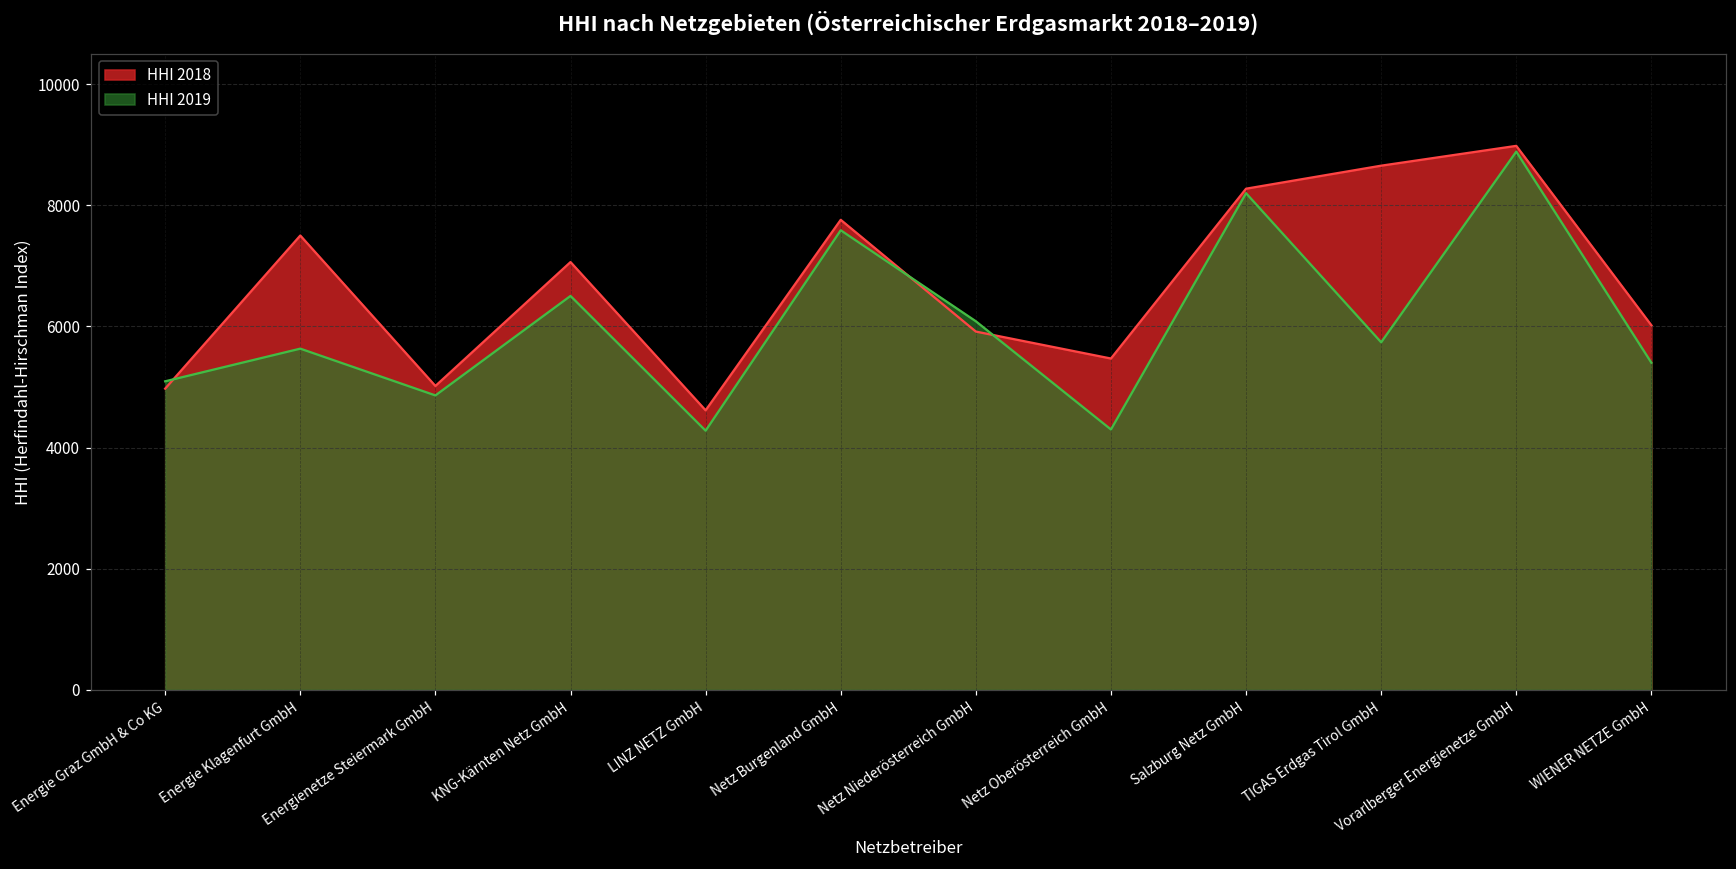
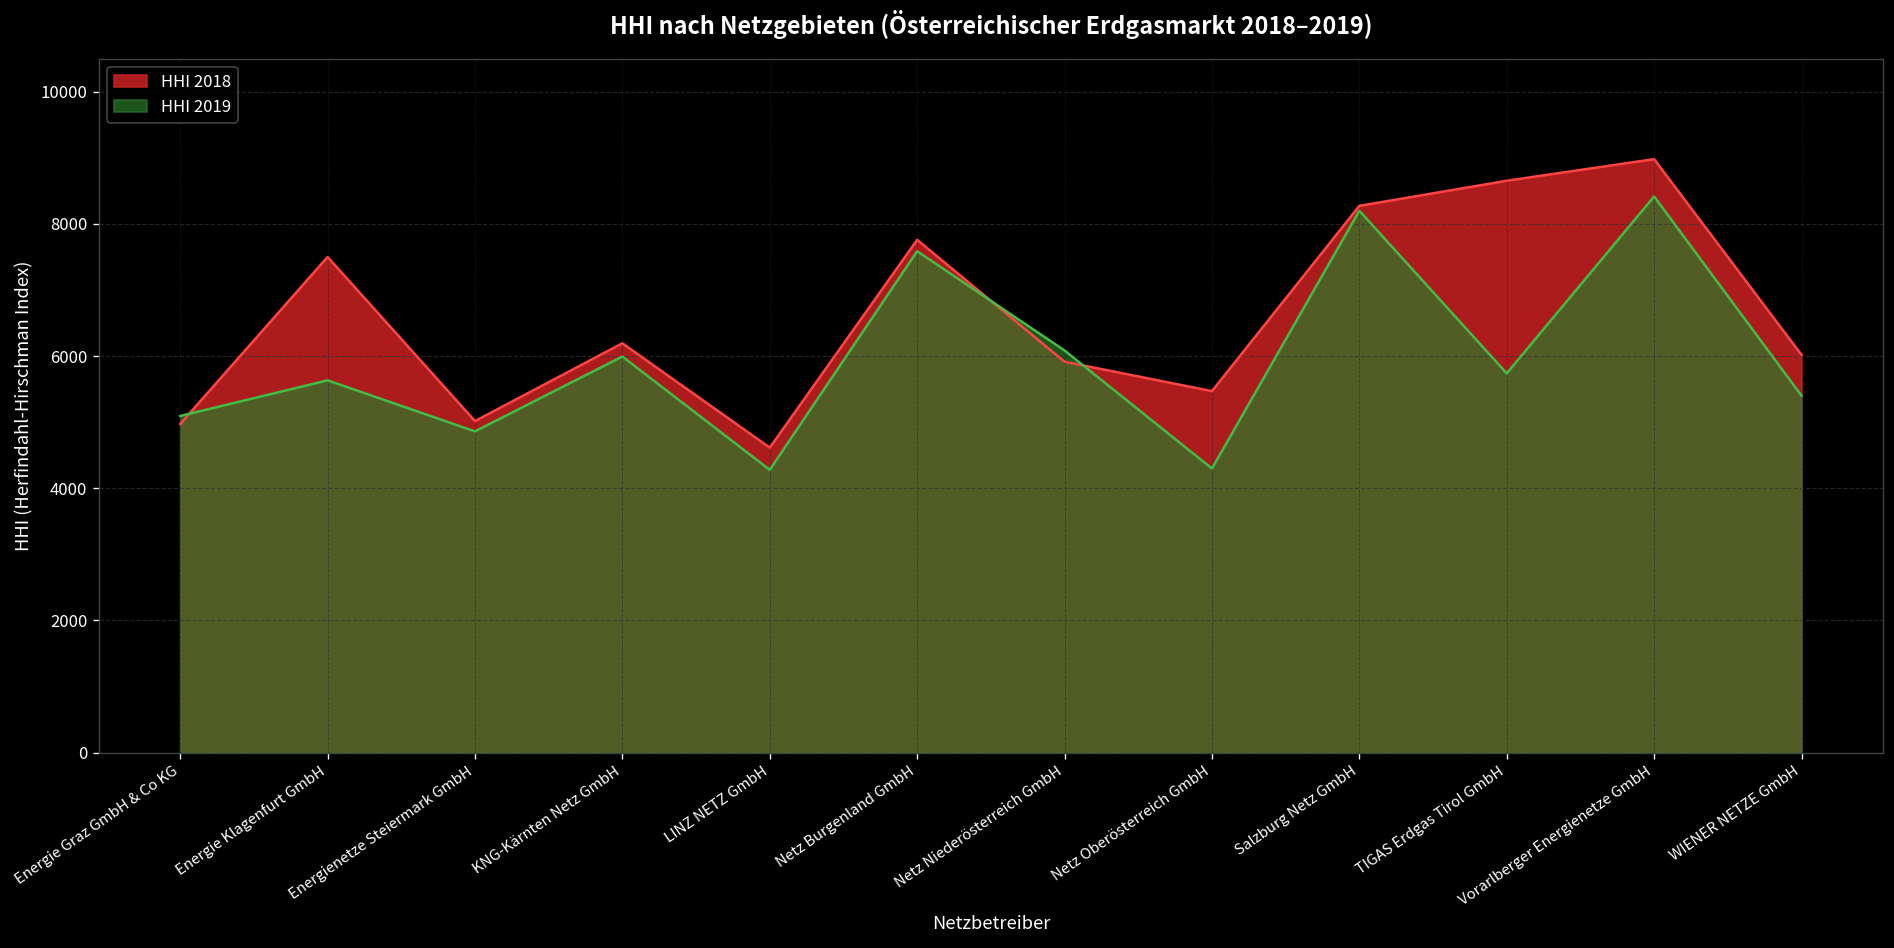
  {
    "HHI 2018": {
      "Energie Graz GmbH & Co KG": 5000,
      "Energie Klagenfurt GmbH": 7500,
      "Energienetze Steiermark GmbH": 5000,
-     "KNG-Kärnten Netz GmbH": 7100,
+     "KNG-Kärnten Netz GmbH": 6200,
      "LINZ NETZ GmbH": 4600,
      "Netz Burgenland GmbH": 7800,
      "Netz Niederösterreich GmbH": 5900,
      "Netz Oberösterreich GmbH": 5500,
      "Salzburg Netz GmbH": 8300,
      "TIGAS Erdgas Tirol GmbH": 8700,
      "Vorarlberger Energienetze GmbH": 9000,
      "WIENER NETZE GmbH": 6000
    },
    "HHI 2019": {
      "Energie Graz GmbH & Co KG": 5100,
      "Energie Klagenfurt GmbH": 5600,
      "Energienetze Steiermark GmbH": 4900,
-     "KNG-Kärnten Netz GmbH": 6500,
+     "KNG-Kärnten Netz GmbH": 6000,
      "LINZ NETZ GmbH": 4300,
      "Netz Burgenland GmbH": 7600,
      "Netz Niederösterreich GmbH": 6100,
      "Netz Oberösterreich GmbH": 4300,
      "Salzburg Netz GmbH": 8200,
      "TIGAS Erdgas Tirol GmbH": 5700,
-     "Vorarlberger Energienetze GmbH": 8900,
+     "Vorarlberger Energienetze GmbH": 8400,
      "WIENER NETZE GmbH": 5400
    }
  }
